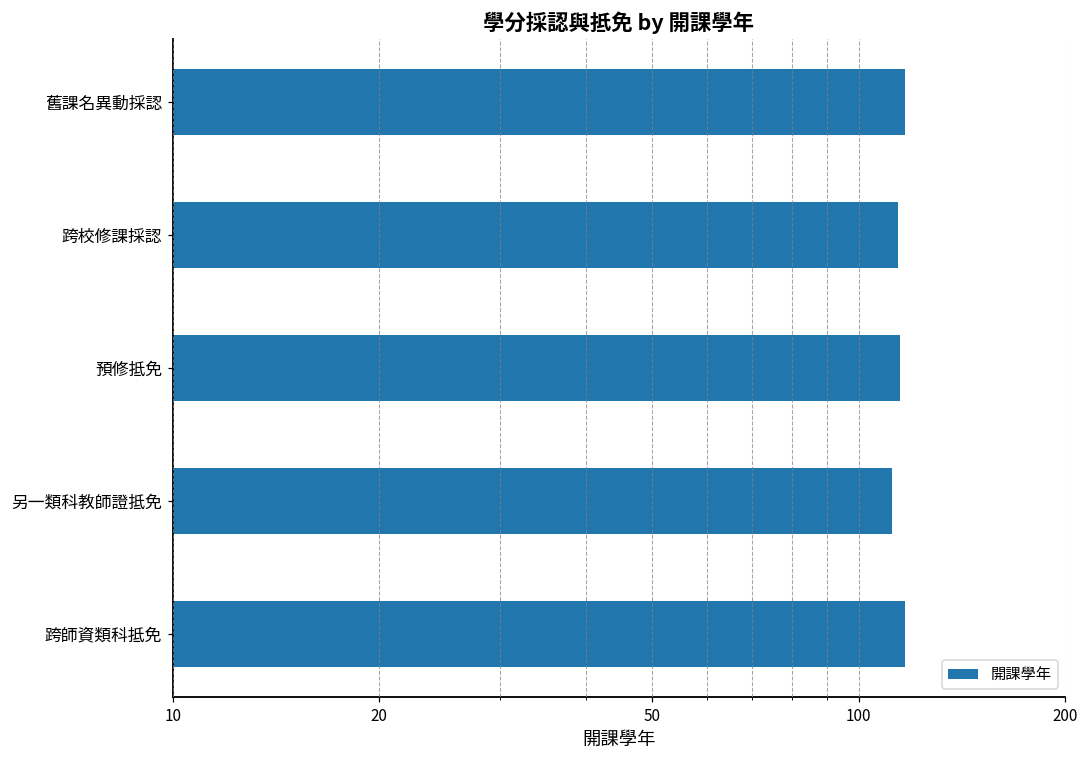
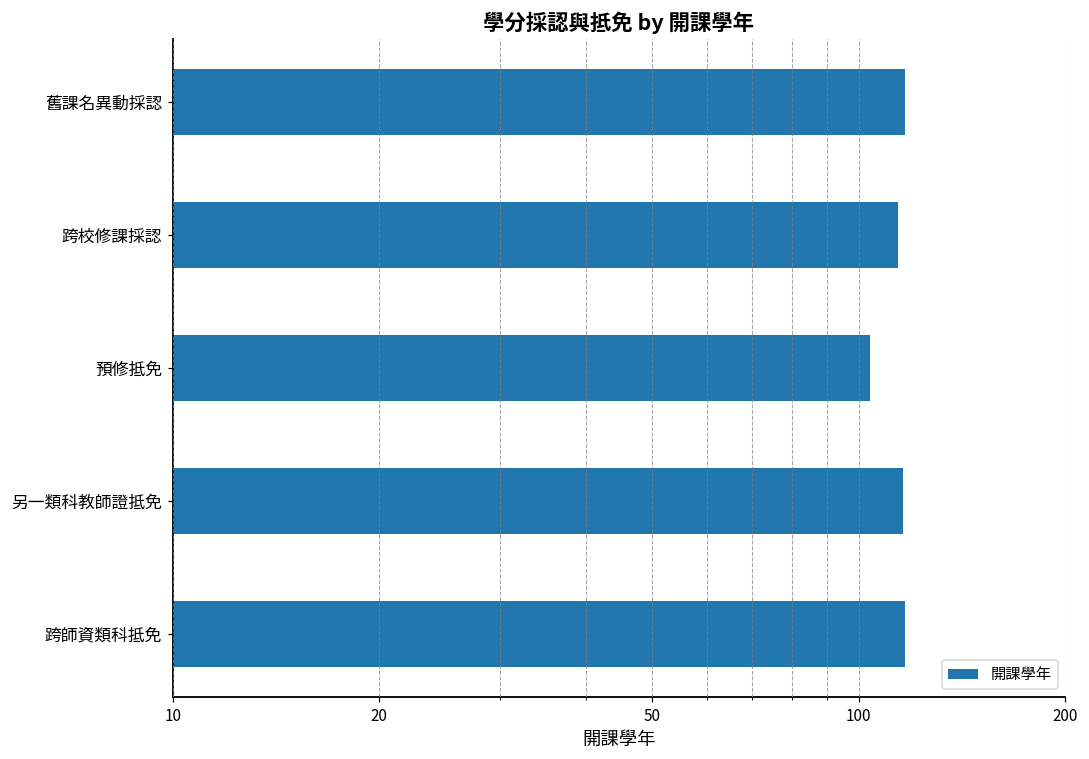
  {
    "舊課名異動採認": 117,
    "跨校修課採認": 114,
-   "預修抵免": 115,
-   "另一類科教師證抵免": 112,
+   "預修抵免": 104,
+   "另一類科教師證抵免": 116,
    "跨師資類科抵免": 117
  }
